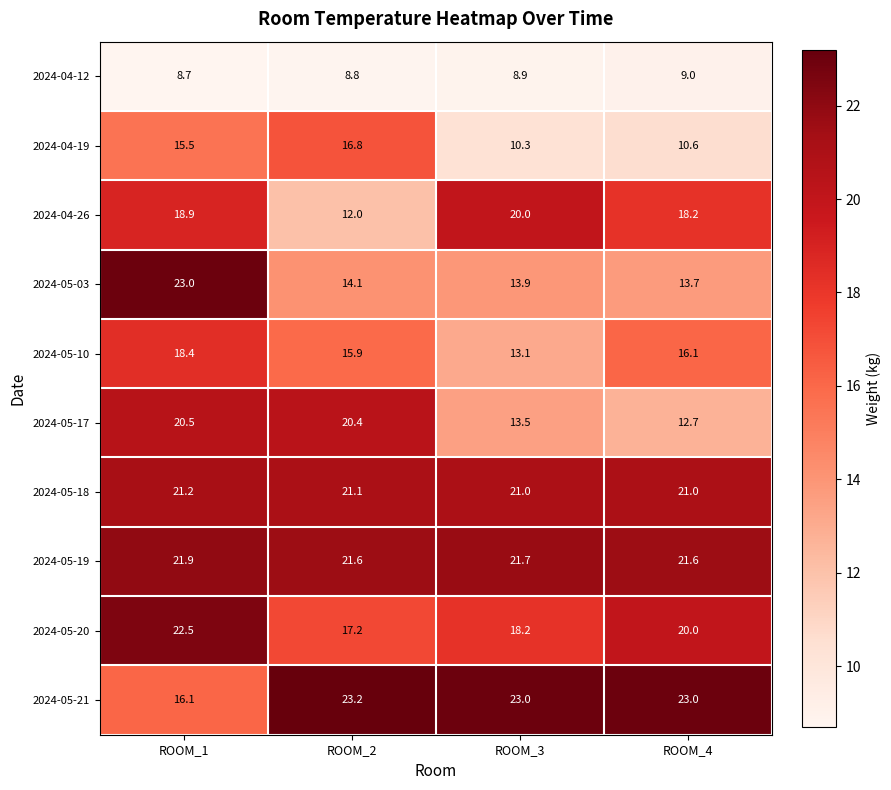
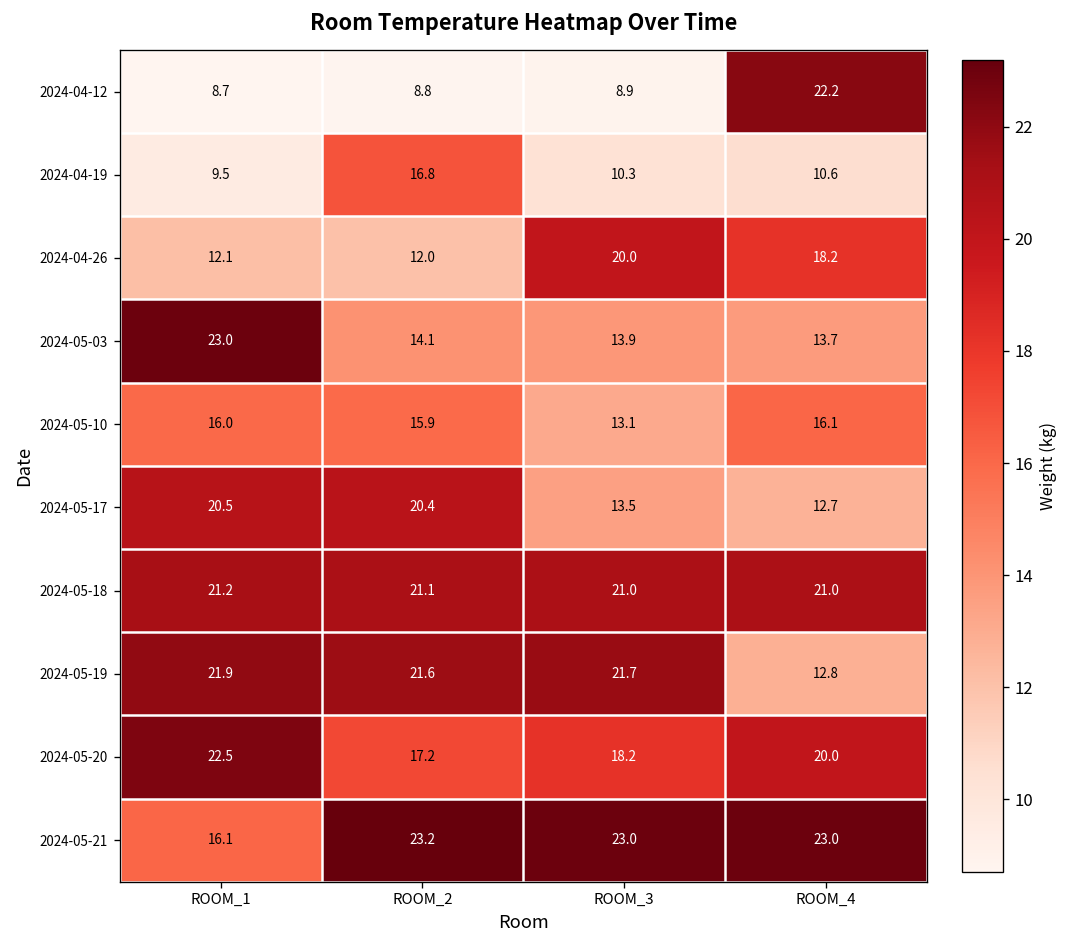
  {
    "2024-04-12": {
      "ROOM_1": 8.7,
      "ROOM_2": 8.8,
      "ROOM_3": 8.9,
-     "ROOM_4": 9.0
+     "ROOM_4": 22.2
    },
    "2024-04-19": {
-     "ROOM_1": 15.5,
+     "ROOM_1": 9.5,
      "ROOM_2": 16.8,
      "ROOM_3": 10.3,
      "ROOM_4": 10.6
    },
    "2024-04-26": {
-     "ROOM_1": 18.9,
+     "ROOM_1": 12.1,
      "ROOM_2": 12.0,
      "ROOM_3": 20.0,
      "ROOM_4": 18.2
    },
    "2024-05-03": {
      "ROOM_1": 23.0,
      "ROOM_2": 14.1,
      "ROOM_3": 13.9,
      "ROOM_4": 13.7
    },
    "2024-05-10": {
-     "ROOM_1": 18.4,
+     "ROOM_1": 16.0,
      "ROOM_2": 15.9,
      "ROOM_3": 13.1,
      "ROOM_4": 16.1
    },
    "2024-05-17": {
      "ROOM_1": 20.5,
      "ROOM_2": 20.4,
      "ROOM_3": 13.5,
      "ROOM_4": 12.7
    },
    "2024-05-18": {
      "ROOM_1": 21.2,
      "ROOM_2": 21.1,
      "ROOM_3": 21.0,
      "ROOM_4": 21.0
    },
    "2024-05-19": {
      "ROOM_1": 21.9,
      "ROOM_2": 21.6,
      "ROOM_3": 21.7,
-     "ROOM_4": 21.6
+     "ROOM_4": 12.8
    },
    "2024-05-20": {
      "ROOM_1": 22.5,
      "ROOM_2": 17.2,
      "ROOM_3": 18.2,
      "ROOM_4": 20.0
    },
    "2024-05-21": {
      "ROOM_1": 16.1,
      "ROOM_2": 23.2,
      "ROOM_3": 23.0,
      "ROOM_4": 23.0
    }
  }
